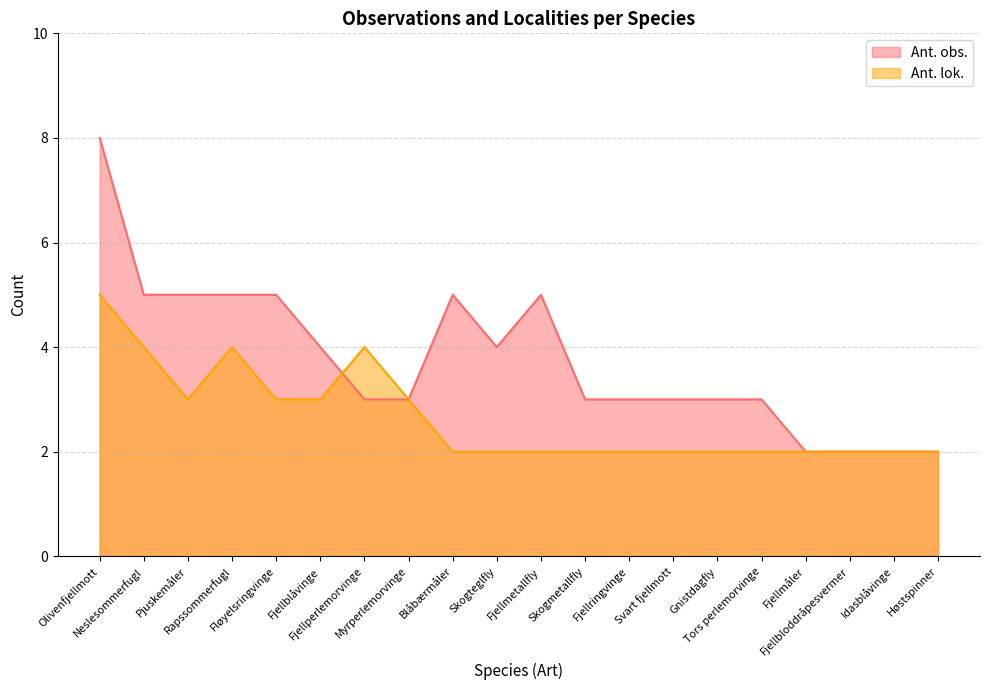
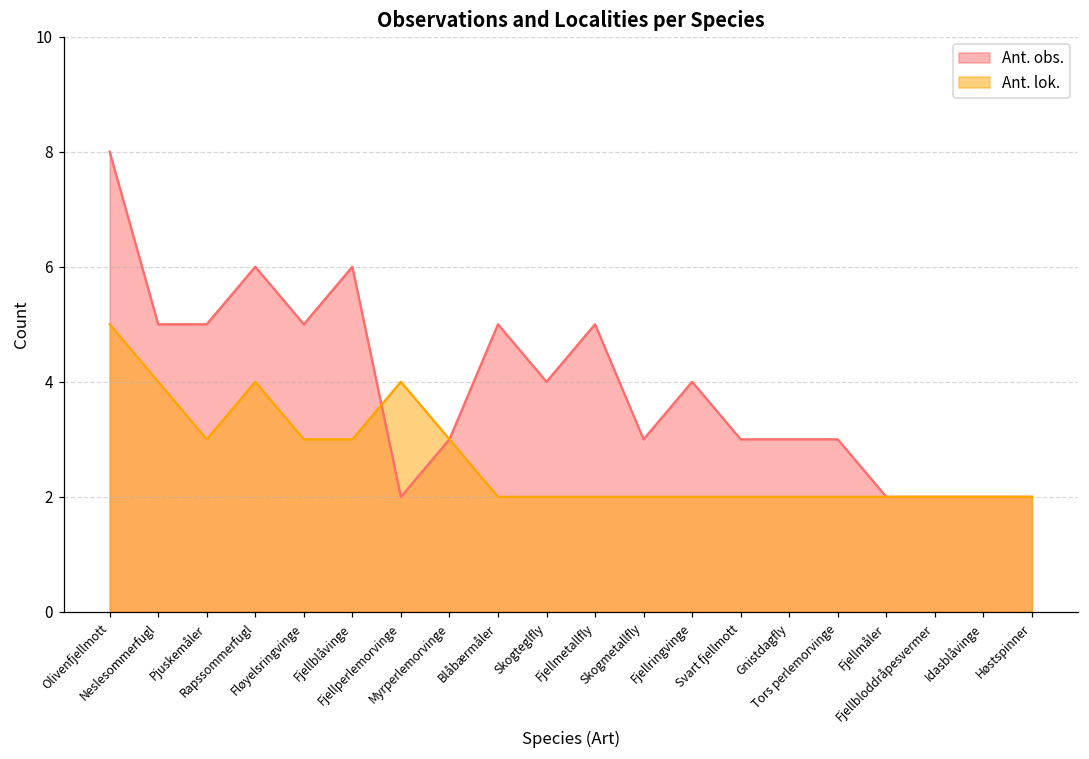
  {
    "Ant. obs.": {
      "Olivenfjellmott": 8,
      "Neslesommerfugl": 5,
      "Pjuskemåler": 5,
-     "Rapssommerfugl": 5,
+     "Rapssommerfugl": 6,
      "Fløyelsringvinge": 5,
-     "Fjellblåvinge": 4,
-     "Fjellperlemorvinge": 3,
+     "Fjellblåvinge": 6,
+     "Fjellperlemorvinge": 2,
      "Blåbærmåler": 5,
      "Skogteglfly": 4,
      "Fjellmetallfly": 5,
      "Skogmetallfly": 3,
-     "Fjellringvinge": 3,
+     "Fjellringvinge": 4,
      "Svart fjellmott": 3,
      "Gnistdagfly": 3,
      "Tors perlemorvinge": 3
    },
    "Ant. lok.": {
      "Olivenfjellmott": 5,
      "Neslesommerfugl": 4,
      "Pjuskemåler": 3,
      "Rapssommerfugl": 4,
      "Fløyelsringvinge": 3,
      "Fjellblåvinge": 3,
      "Fjellperlemorvinge": 4,
      "Blåbærmåler": 2,
      "Skogteglfly": 2,
      "Fjellmetallfly": 2,
      "Skogmetallfly": 2,
      "Fjellringvinge": 2,
      "Svart fjellmott": 2,
      "Gnistdagfly": 2,
      "Tors perlemorvinge": 2
    }
  }
